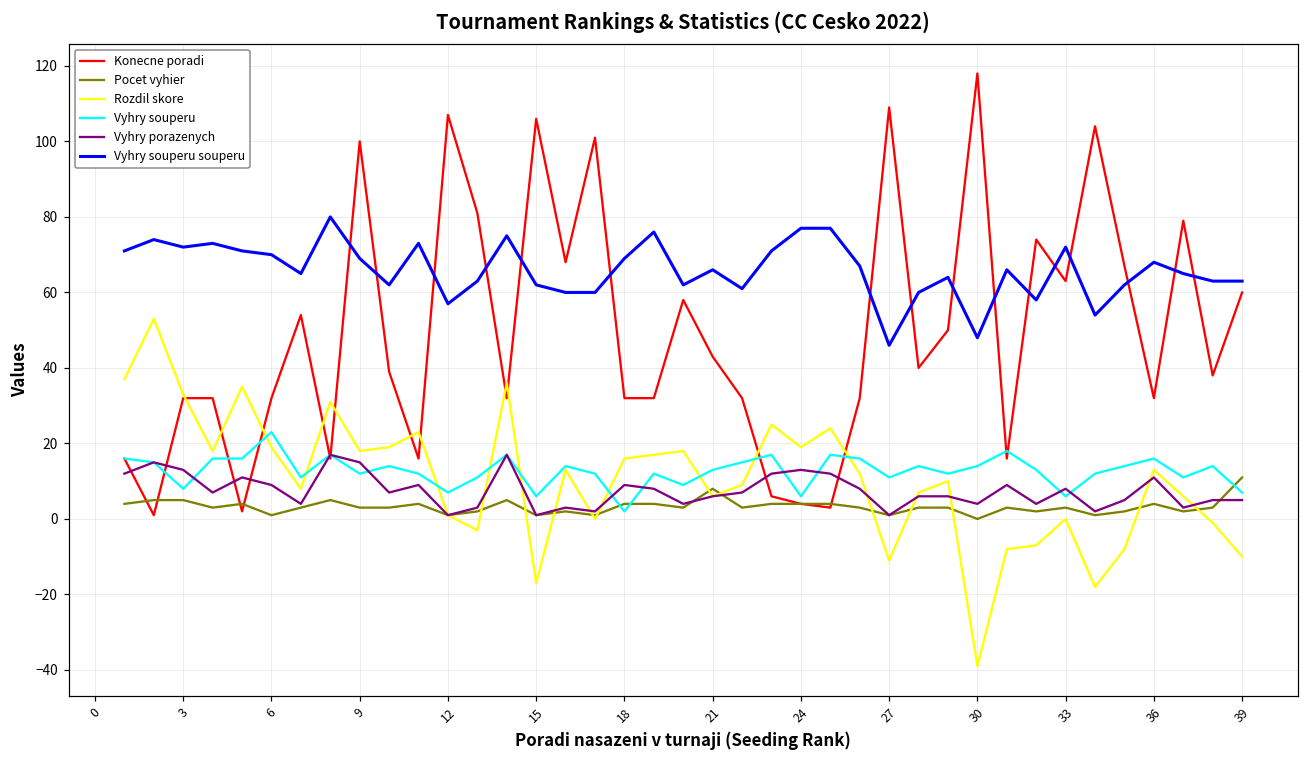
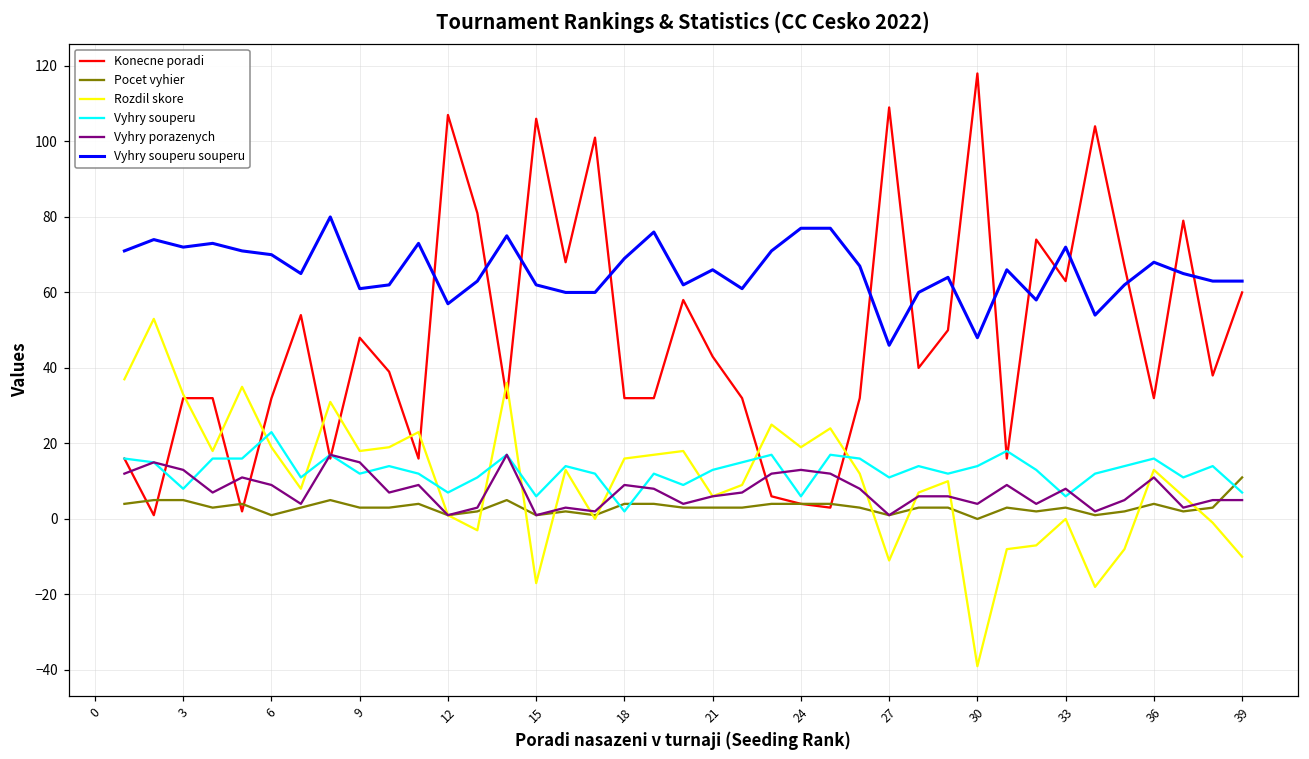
  {
    "Konecne poradi": {
      "3": 32,
      "6": 32,
-     "9": 100,
+     "9": 48,
      "12": 107,
      "15": 106,
      "18": 32,
      "21": 43,
      "27": 109,
      "30": 118,
      "33": 63,
      "36": 32,
      "39": 60
    },
    "Pocet vyhier": {
      "3": 5,
      "6": 1,
      "9": 3,
      "18": 4,
-     "21": 8,
+     "21": 3,
      "30": 0,
      "33": 3,
      "36": 4,
      "39": 11
    },
    "Rozdil skore": {
      "3": 33,
      "6": 19,
      "9": 18,
      "15": -17,
      "18": 16,
      "24": 19,
      "27": -11,
      "30": -39,
      "33": 0,
      "36": 13,
      "39": -10
    },
    "Vyhry souperu": {
      "3": 8,
      "6": 23,
      "9": 12,
      "12": 7,
      "15": 6,
      "18": 2,
      "21": 13,
      "24": 6,
      "27": 11,
      "30": 14,
      "33": 6,
      "36": 16,
      "39": 7
    },
    "Vyhry porazenych": {
      "3": 13,
      "6": 9,
      "9": 15,
      "18": 9,
      "24": 13,
      "30": 4,
      "33": 8,
      "36": 11,
      "39": 5
    },
    "Vyhry souperu souperu": {
      "3": 72,
      "6": 70,
-     "9": 69,
+     "9": 61,
      "12": 57,
      "15": 62,
      "18": 69,
      "21": 66,
      "24": 77,
      "27": 46,
      "30": 48,
      "33": 72,
      "36": 68,
      "39": 63
    }
  }
